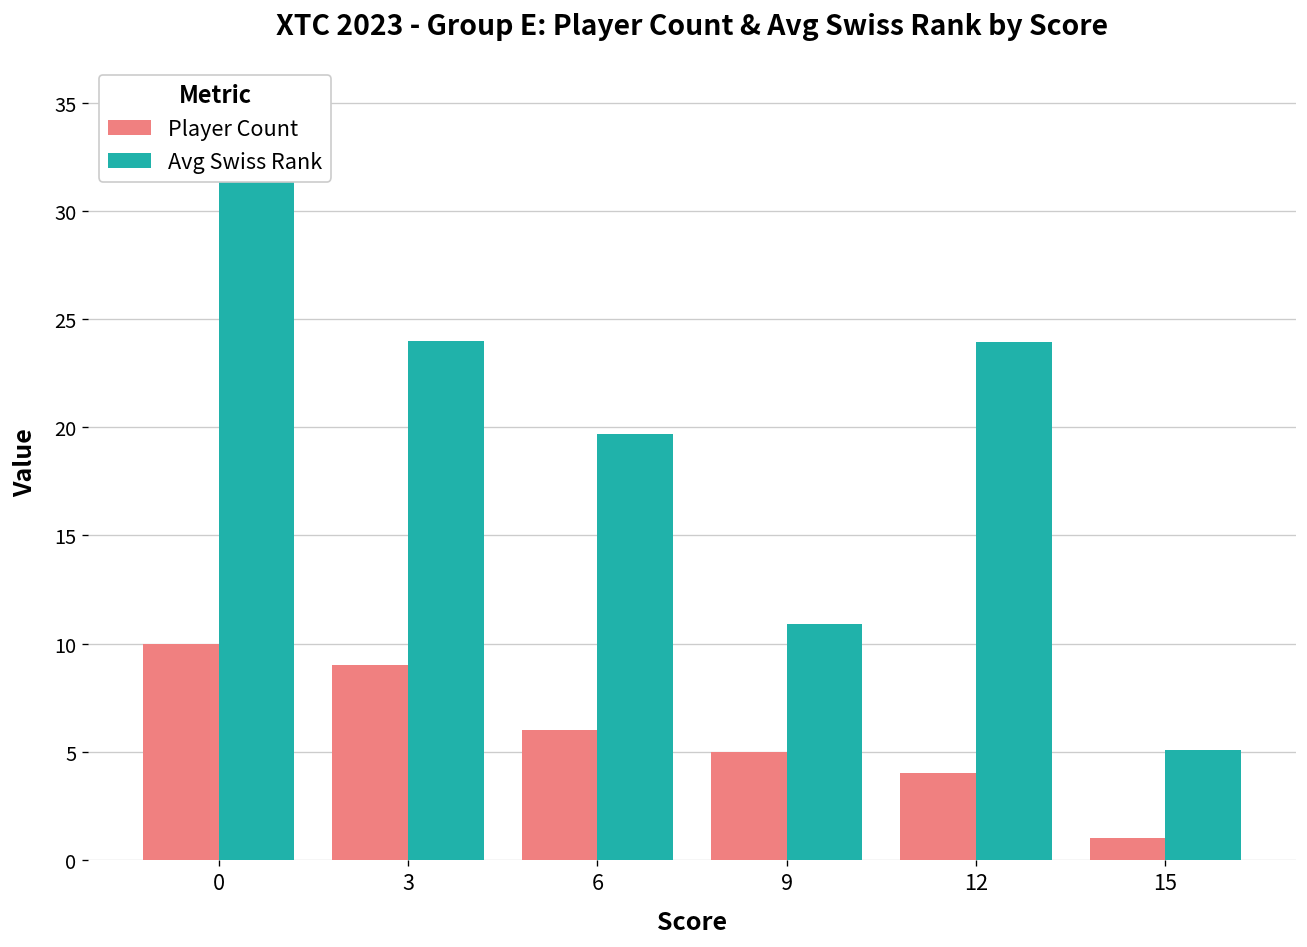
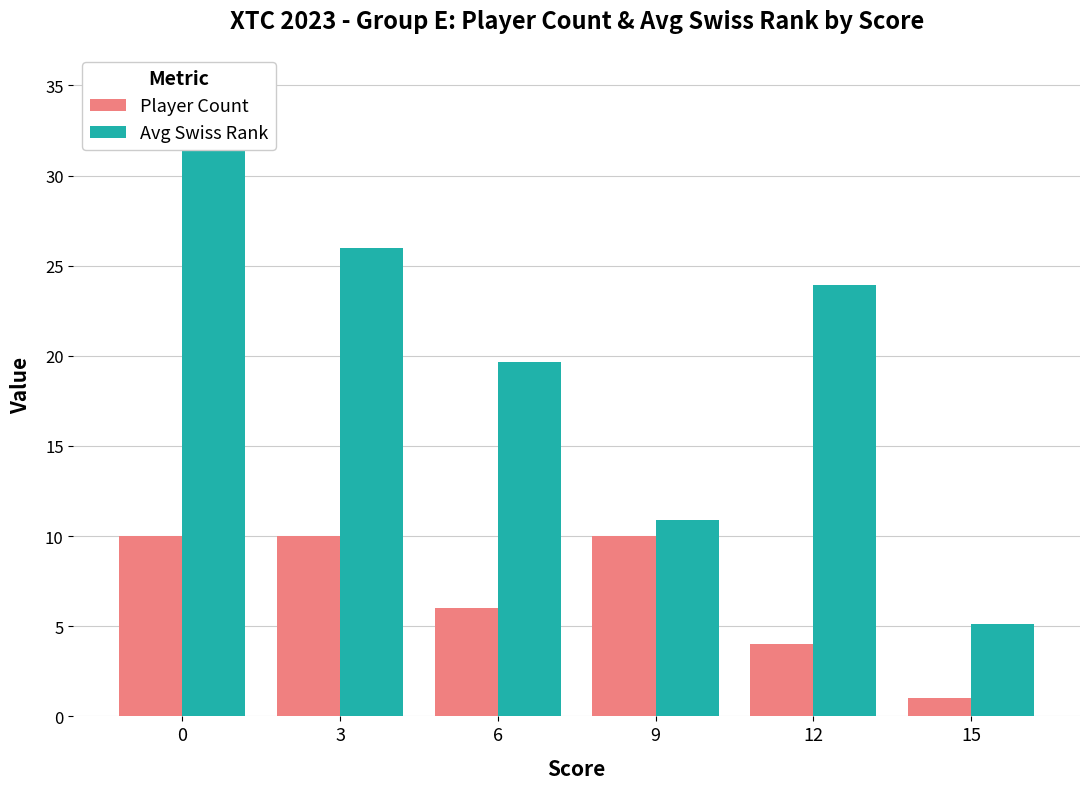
  {
    "Player Count": {
      "0": 10,
-     "3": 9,
+     "3": 10,
      "6": 6,
-     "9": 5,
+     "9": 10,
      "12": 4,
      "15": 1
    },
    "Avg Swiss Rank": {
-     "3": 24,
+     "3": 26,
      "6": 19.7,
      "9": 11,
      "12": 24,
      "15": 5
    }
  }
